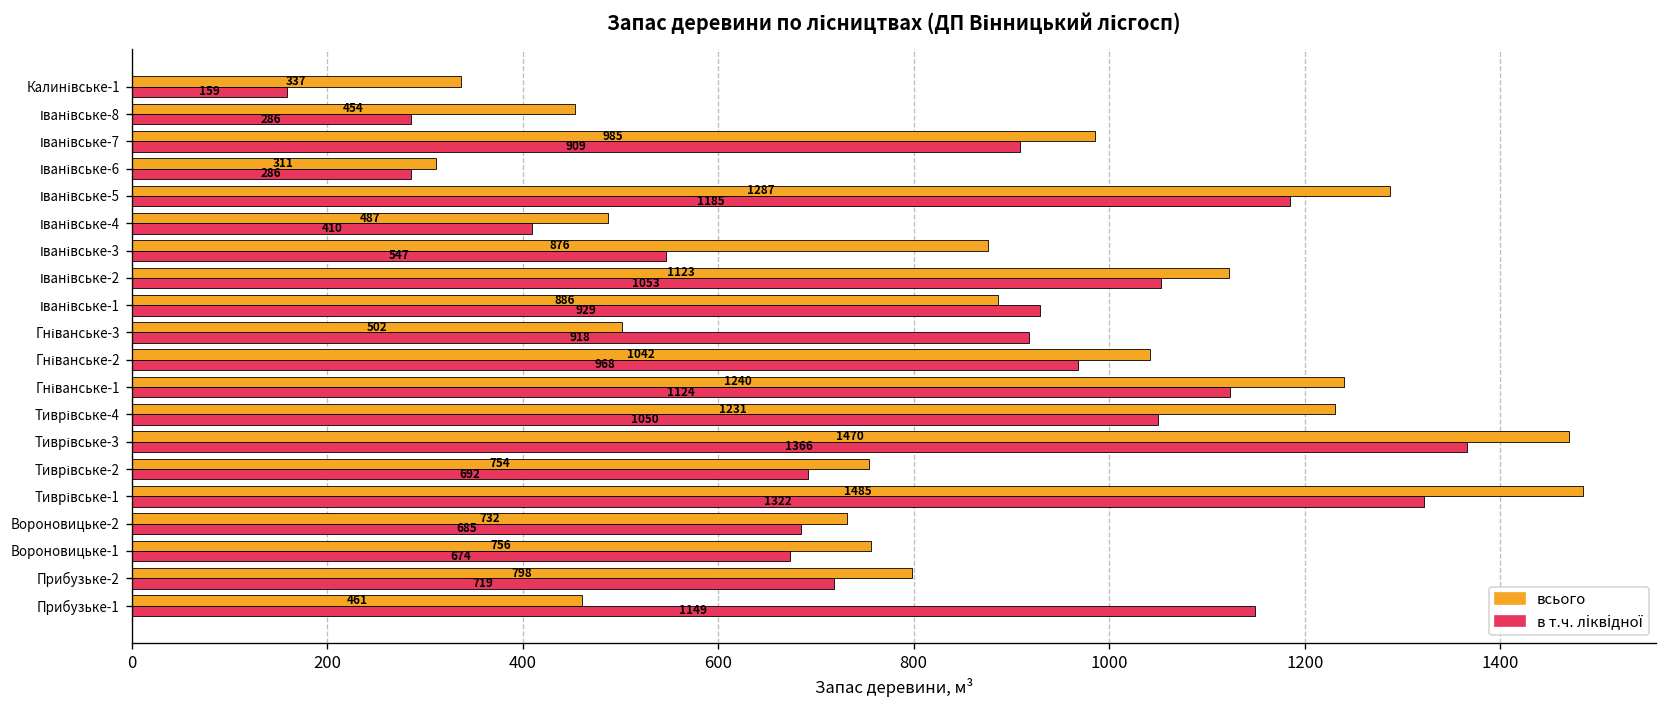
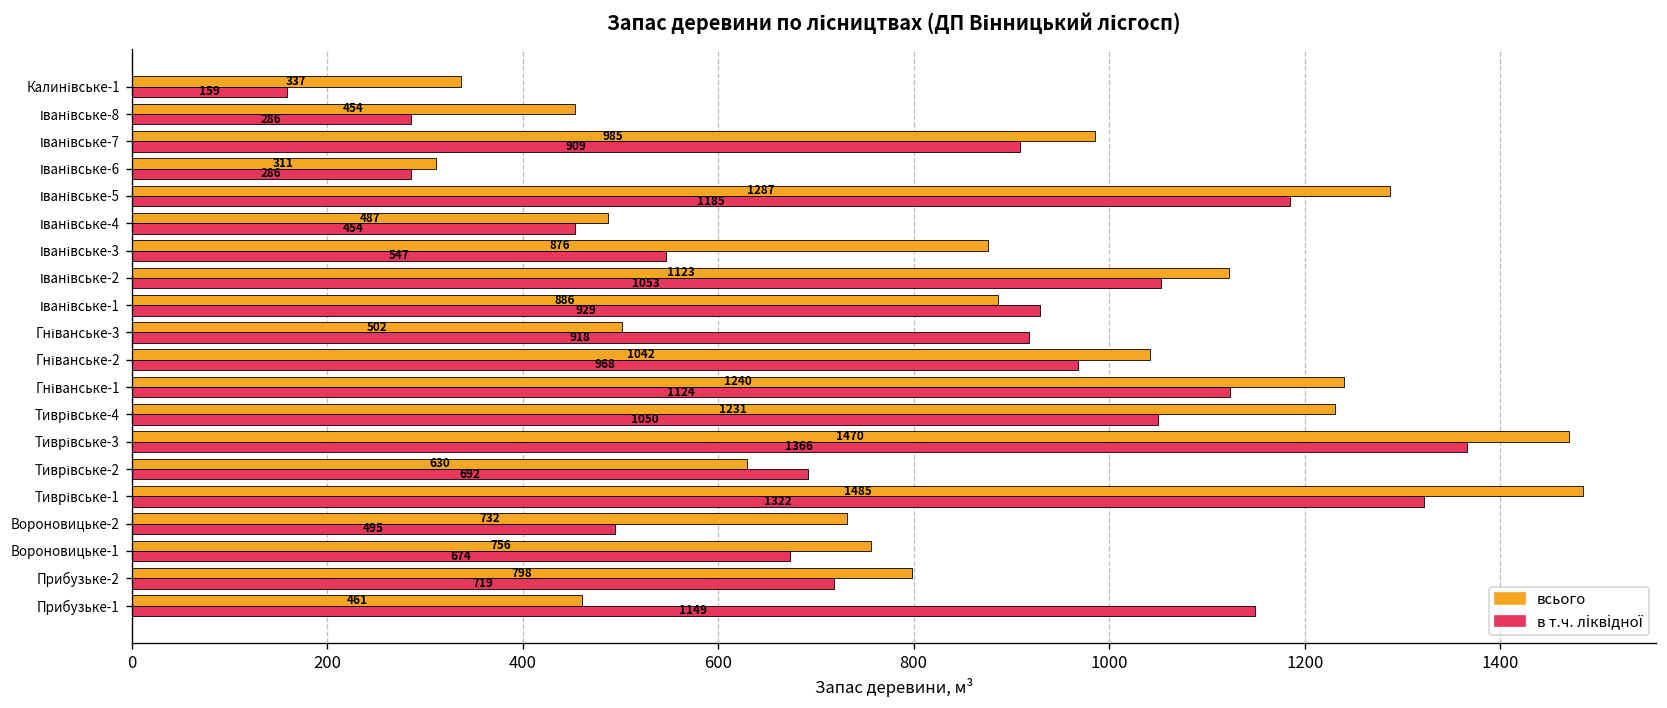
  {
    "всього": {
      "Калинівське-1": 337,
      "Іванівське-8": 454,
      "Іванівське-7": 985,
      "Іванівське-6": 311,
      "Іванівське-5": 1287,
      "Іванівське-4": 487,
      "Іванівське-3": 876,
      "Іванівське-2": 1123,
      "Іванівське-1": 886,
      "Гніванське-3": 502,
      "Гніванське-2": 1042,
      "Гніванське-1": 1240,
      "Тиврівське-4": 1231,
      "Тиврівське-3": 1470,
-     "Тиврівське-2": 754,
+     "Тиврівське-2": 630,
      "Тиврівське-1": 1485,
      "Вороновицьке-2": 732,
      "Вороновицьке-1": 756,
      "Прибузьке-2": 798,
      "Прибузьке-1": 461
    },
    "в т.ч. ліквідної": {
      "Калинівське-1": 159,
      "Іванівське-8": 286,
      "Іванівське-7": 909,
      "Іванівське-6": 286,
      "Іванівське-5": 1185,
-     "Іванівське-4": 410,
+     "Іванівське-4": 454,
      "Іванівське-3": 547,
      "Іванівське-2": 1053,
      "Іванівське-1": 929,
      "Гніванське-3": 918,
      "Гніванське-2": 968,
      "Гніванське-1": 1124,
      "Тиврівське-4": 1050,
      "Тиврівське-3": 1366,
      "Тиврівське-2": 692,
      "Тиврівське-1": 1322,
-     "Вороновицьке-2": 685,
+     "Вороновицьке-2": 495,
      "Вороновицьке-1": 674,
      "Прибузьке-2": 719,
      "Прибузьке-1": 1149
    }
  }
